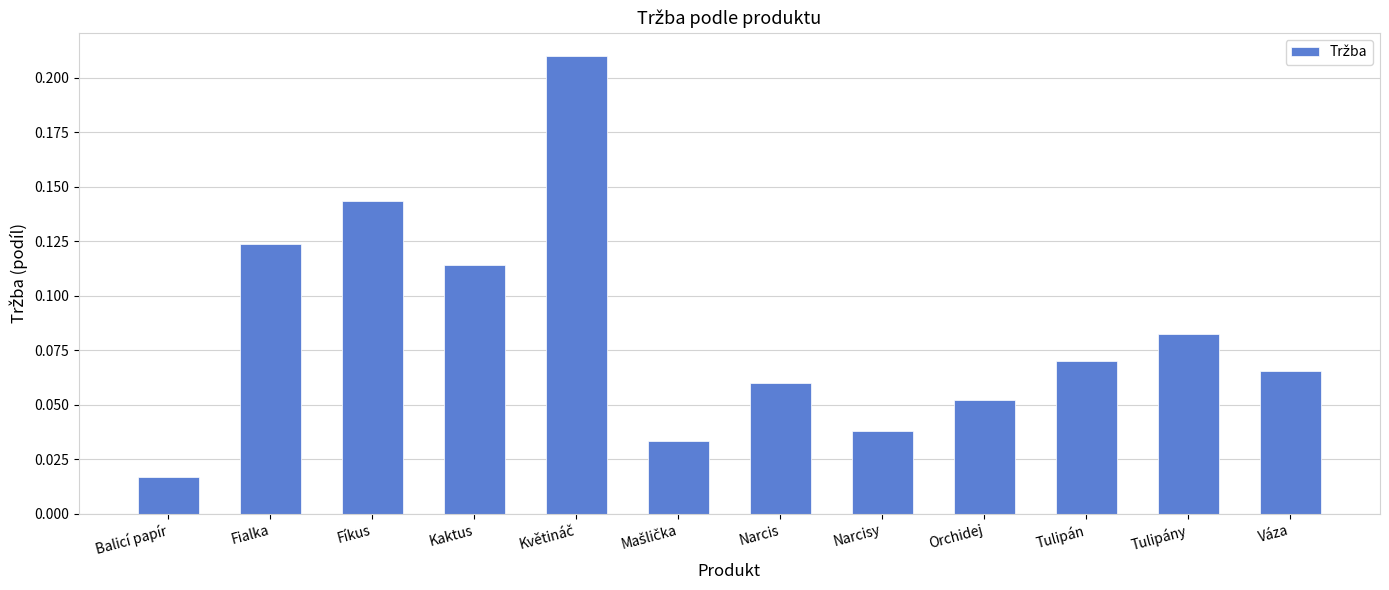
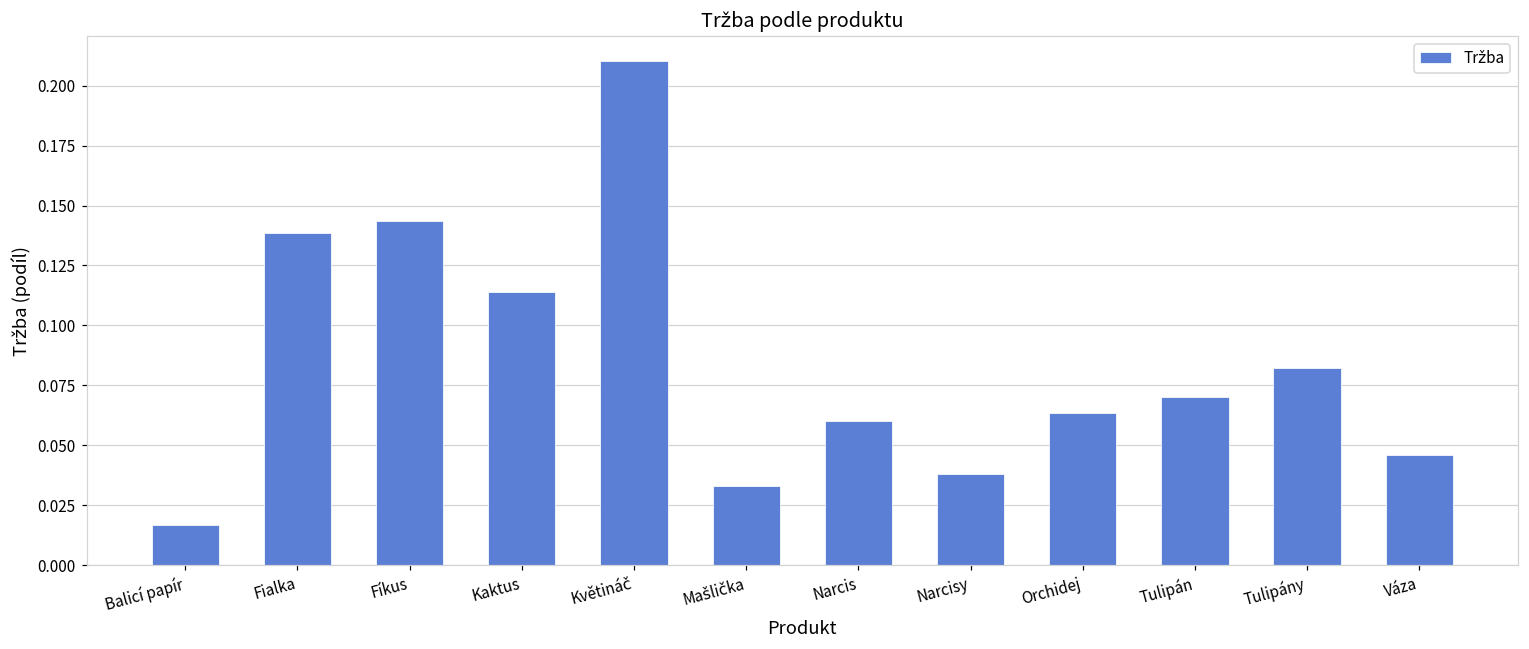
  {
    "Balicí papír": 0.017,
-   "Fialka": 0.124,
+   "Fialka": 0.139,
    "Fíkus": 0.144,
    "Kaktus": 0.114,
    "Květináč": 0.210,
    "Mašlička": 0.033,
    "Narcis": 0.060,
    "Narcisy": 0.038,
-   "Orchidej": 0.052,
+   "Orchidej": 0.063,
    "Tulipán": 0.070,
    "Tulipány": 0.082,
-   "Váza": 0.065
+   "Váza": 0.046
  }
